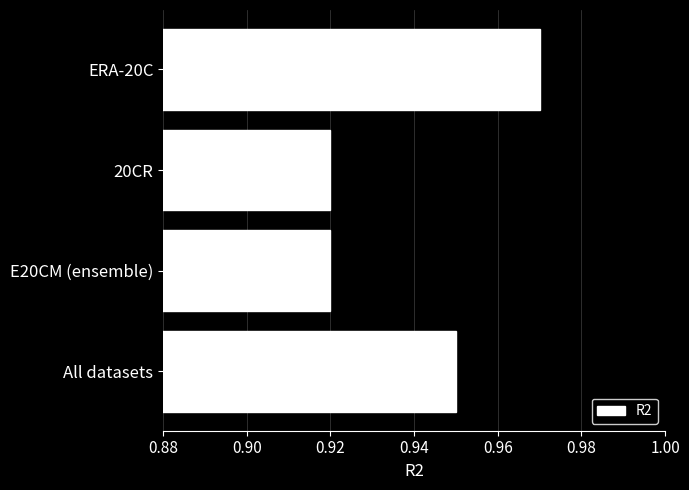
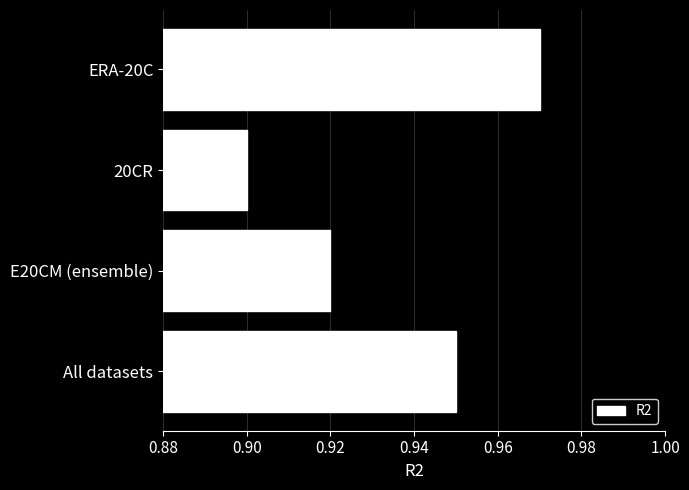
  {
    "ERA-20C": 0.97,
-   "20CR": 0.92,
+   "20CR": 0.90,
    "E20CM (ensemble)": 0.92,
    "All datasets": 0.95
  }
